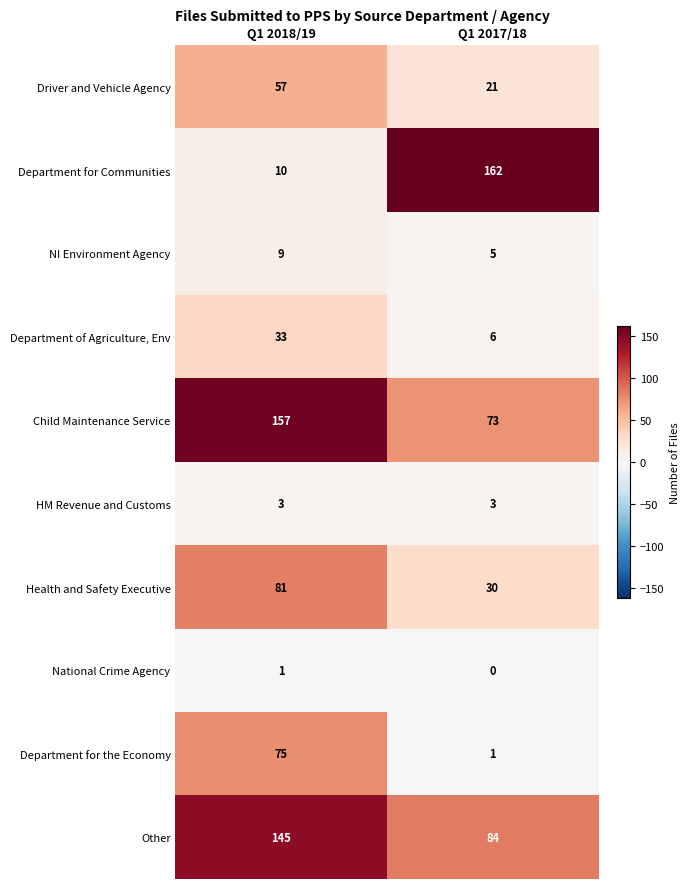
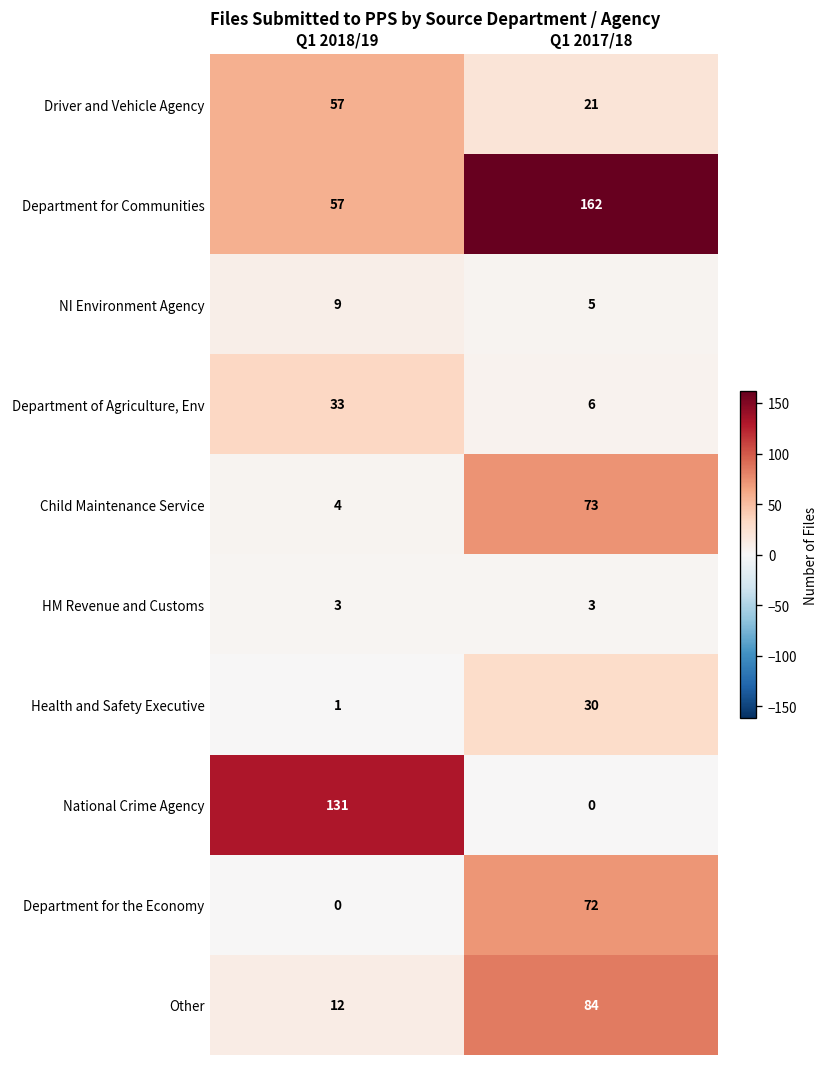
  {
    "Driver and Vehicle Agency": {
      "Q1 2018/19": 57,
      "Q1 2017/18": 21
    },
    "Department for Communities": {
-     "Q1 2018/19": 10,
+     "Q1 2018/19": 57,
      "Q1 2017/18": 162
    },
    "NI Environment Agency": {
      "Q1 2018/19": 9,
      "Q1 2017/18": 5
    },
    "Department of Agriculture, Env": {
      "Q1 2018/19": 33,
      "Q1 2017/18": 6
    },
    "Child Maintenance Service": {
-     "Q1 2018/19": 157,
+     "Q1 2018/19": 4,
      "Q1 2017/18": 73
    },
    "HM Revenue and Customs": {
      "Q1 2018/19": 3,
      "Q1 2017/18": 3
    },
    "Health and Safety Executive": {
-     "Q1 2018/19": 81,
+     "Q1 2018/19": 1,
      "Q1 2017/18": 30
    },
    "National Crime Agency": {
-     "Q1 2018/19": 1,
+     "Q1 2018/19": 131,
      "Q1 2017/18": 0
    },
    "Department for the Economy": {
-     "Q1 2018/19": 75,
-     "Q1 2017/18": 1
+     "Q1 2018/19": 0,
+     "Q1 2017/18": 72
    },
    "Other": {
-     "Q1 2018/19": 145,
+     "Q1 2018/19": 12,
      "Q1 2017/18": 84
    }
  }
